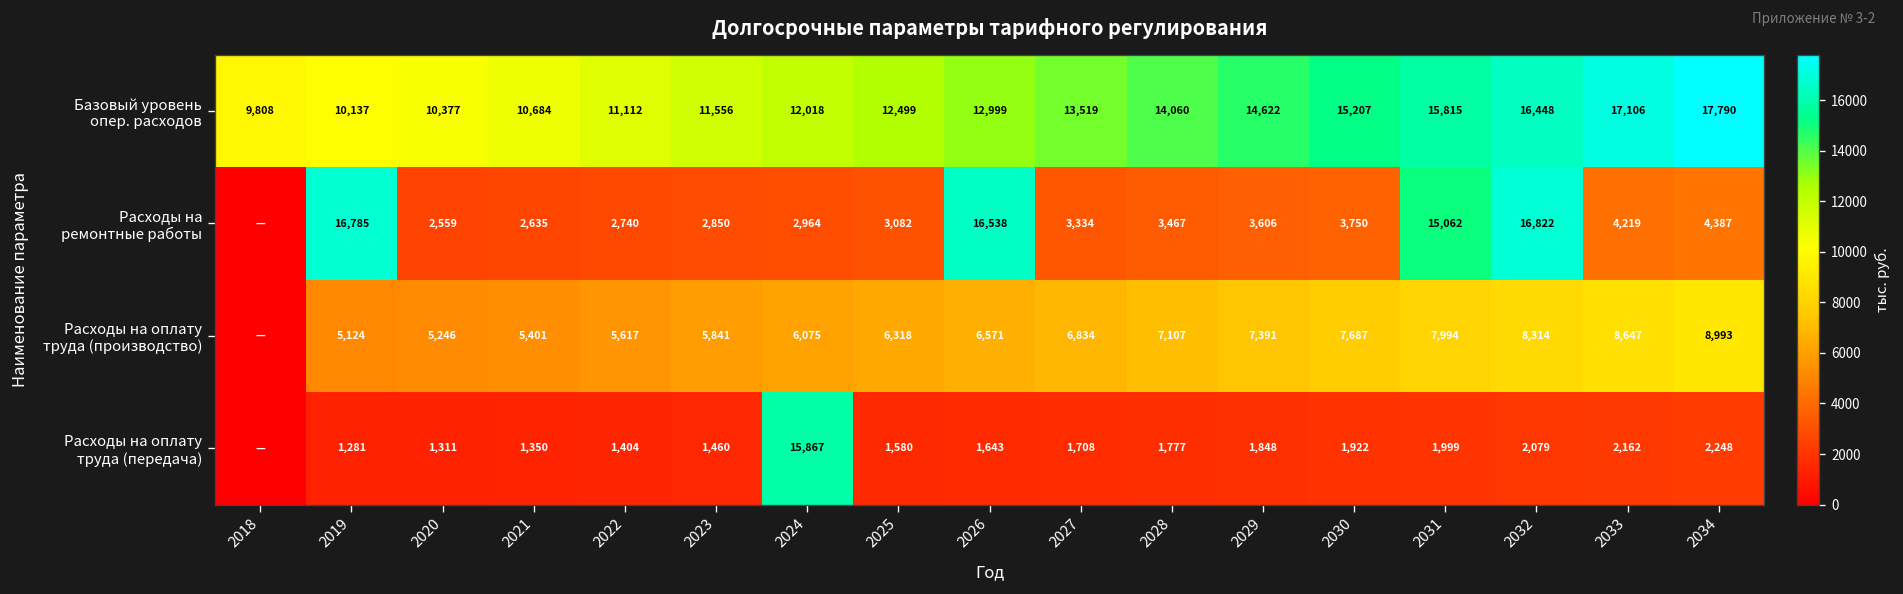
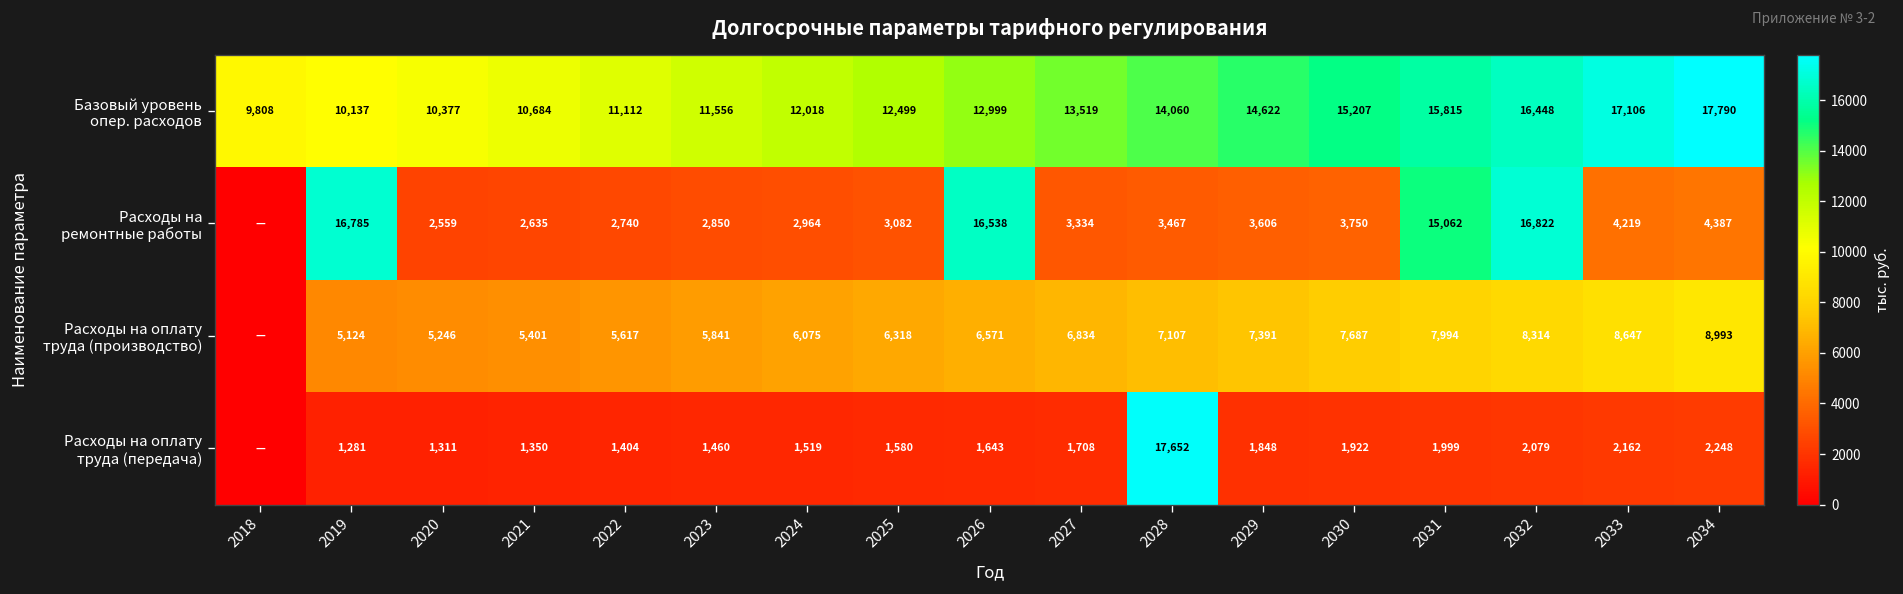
  {
    "Базовый уровень опер. расходов": {
      "2018": "9,808",
      "2019": "10,137",
      "2020": "10,377",
      "2021": "10,684",
      "2022": "11,112",
      "2023": "11,556",
      "2024": "12,018",
      "2025": "12,499",
      "2026": "12,999",
      "2027": "13,519",
      "2028": "14,060",
      "2029": "14,622",
      "2030": "15,207",
      "2031": "15,815",
      "2032": "16,448",
      "2033": "17,106",
      "2034": "17,790"
    },
    "Расходы на ремонтные работы": {
      "2019": "16,785",
      "2020": "2,559",
      "2021": "2,635",
      "2022": "2,740",
      "2023": "2,850",
      "2024": "2,964",
      "2025": "3,082",
      "2026": "16,538",
      "2027": "3,334",
      "2028": "3,467",
      "2029": "3,606",
      "2030": "3,750",
      "2031": "15,062",
      "2032": "16,822",
      "2033": "4,219",
      "2034": "4,387"
    },
    "Расходы на оплату труда (производство)": {
      "2019": "5,124",
      "2020": "5,246",
      "2021": "5,401",
      "2022": "5,617",
      "2023": "5,841",
      "2024": "6,075",
      "2025": "6,318",
      "2026": "6,571",
      "2027": "6,834",
      "2028": "7,107",
      "2029": "7,391",
      "2030": "7,687",
      "2031": "7,994",
      "2032": "8,314",
      "2033": "8,647",
      "2034": "8,993"
    },
    "Расходы на оплату труда (передача)": {
      "2019": "1,281",
      "2020": "1,311",
      "2021": "1,350",
      "2022": "1,404",
      "2023": "1,460",
-     "2024": "15,867",
+     "2024": "1,519",
      "2025": "1,580",
      "2026": "1,643",
      "2027": "1,708",
-     "2028": "1,777",
+     "2028": "17,652",
      "2029": "1,848",
      "2030": "1,922",
      "2031": "1,999",
      "2032": "2,079",
      "2033": "2,162",
      "2034": "2,248"
    }
  }
